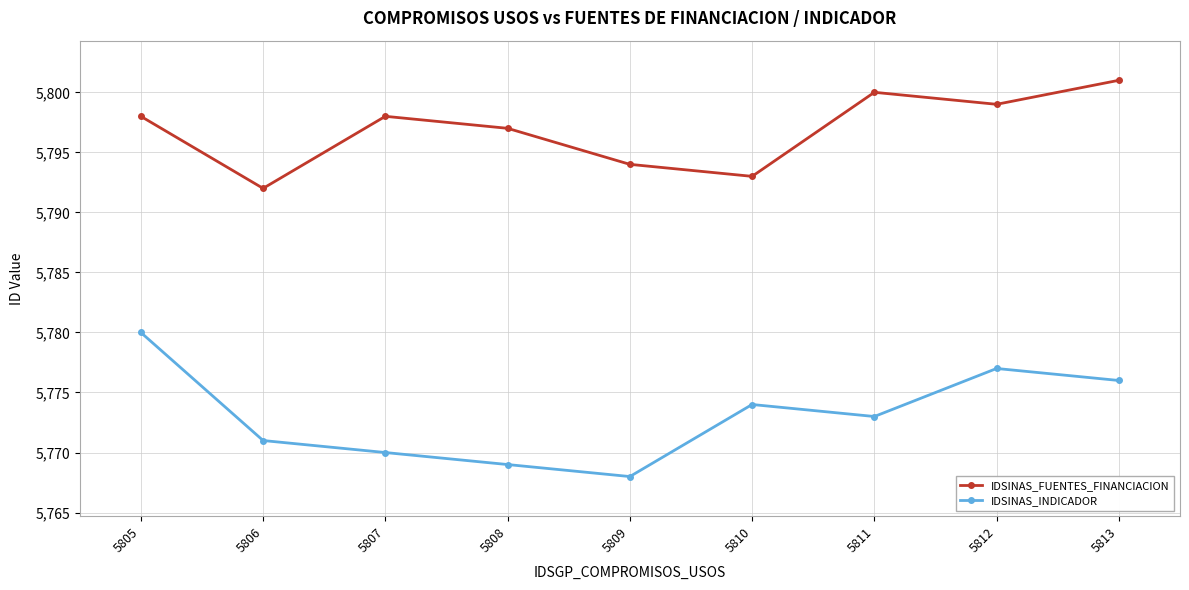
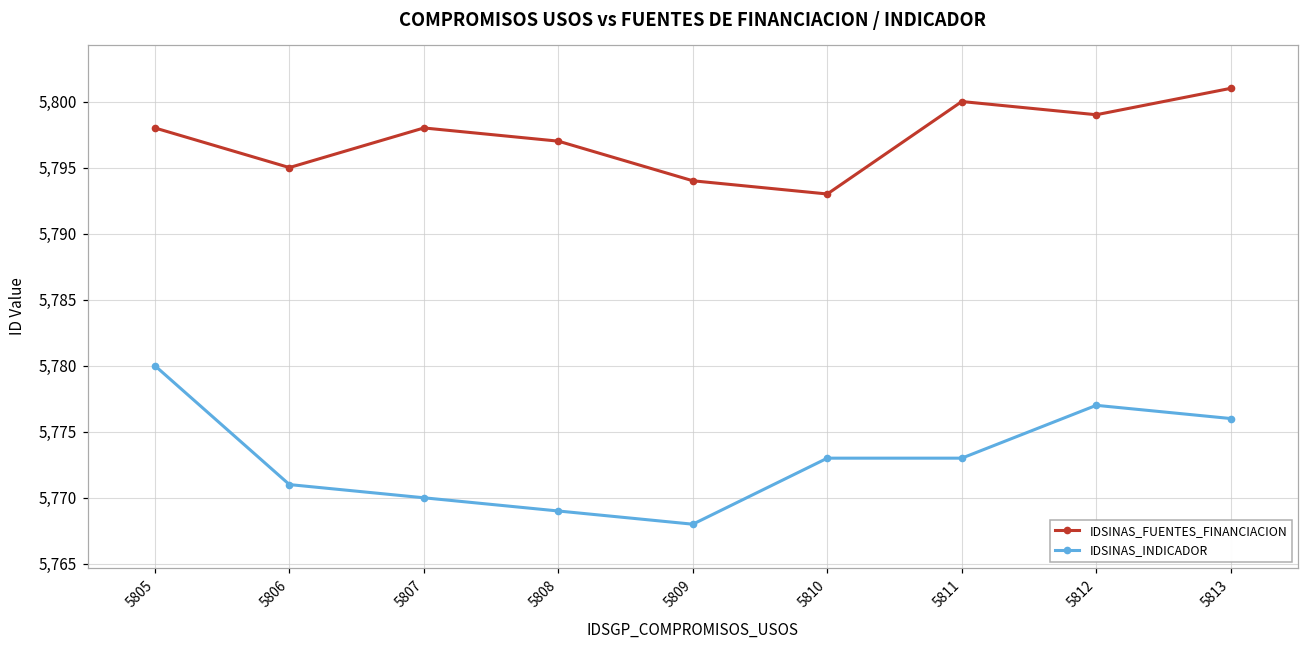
  {
    "IDSINAS_FUENTES_FINANCIACION": {
      "5805": "5,798",
-     "5806": "5,792",
+     "5806": "5,795",
      "5807": "5,798",
      "5808": "5,797",
      "5809": "5,794",
      "5810": "5,793",
      "5811": "5,800",
      "5812": "5,799",
      "5813": "5,801"
    },
    "IDSINAS_INDICADOR": {
      "5805": "5,780",
      "5806": "5,771",
      "5807": "5,770",
      "5808": "5,769",
      "5809": "5,768",
-     "5810": "5,774",
+     "5810": "5,773",
      "5811": "5,773",
      "5812": "5,777",
      "5813": "5,776"
    }
  }
